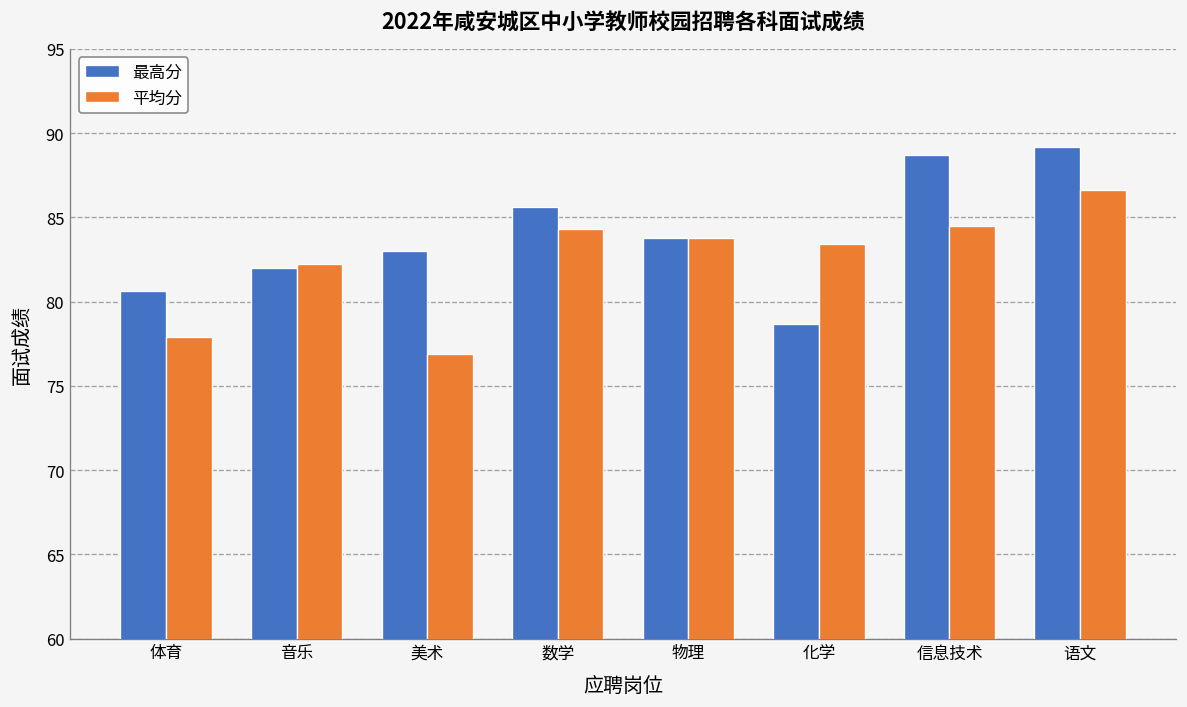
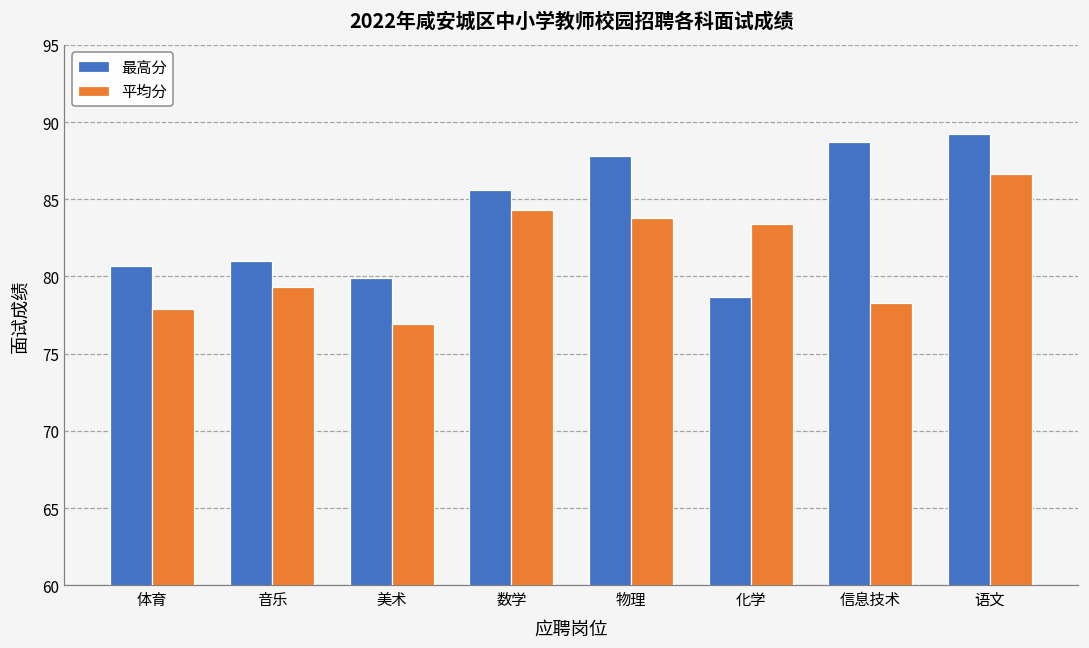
  {
    "最高分": {
      "体育": 80.7,
-     "音乐": 82,
-     "美术": 83.0,
+     "音乐": 81,
+     "美术": 79.9,
      "数学": 85.6,
-     "物理": 83.8,
+     "物理": 87.8,
      "化学": 78.7,
      "信息技术": 88.7,
      "语文": 89.2
    },
    "平均分": {
      "体育": 77.9,
-     "音乐": 82.2,
+     "音乐": 79.3,
      "美术": 76.9,
      "数学": 84.3,
      "物理": 83.8,
      "化学": 83.4,
-     "信息技术": 84.5,
+     "信息技术": 78.3,
      "语文": 86.6
    }
  }
